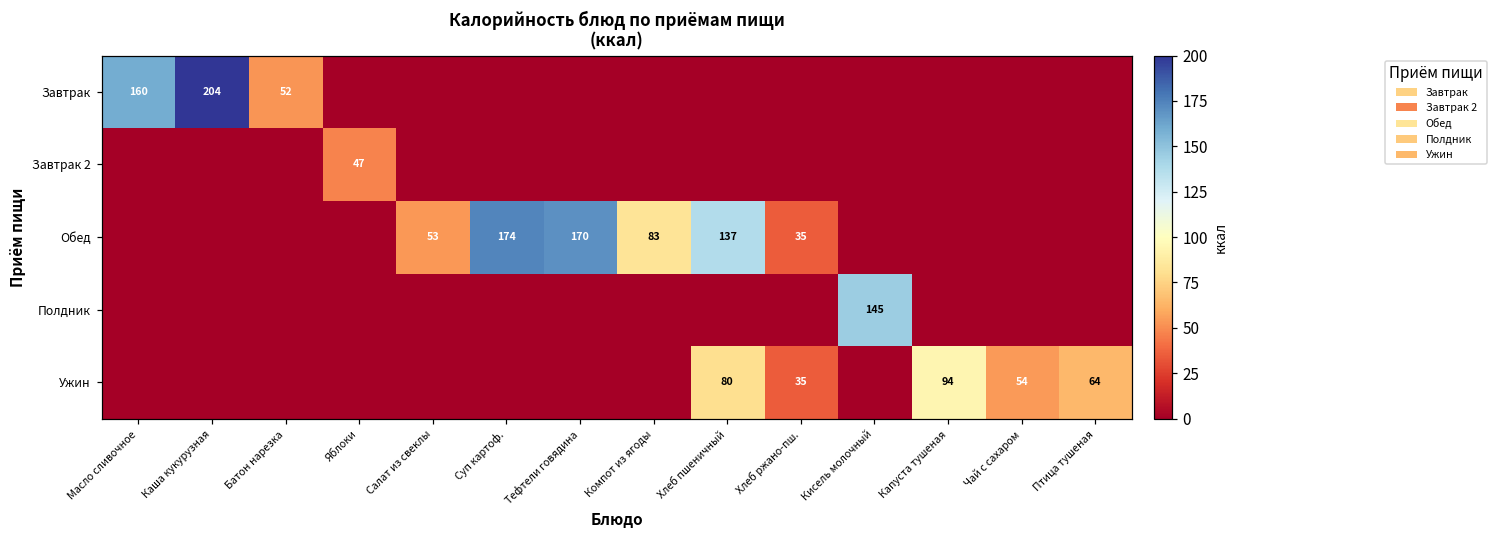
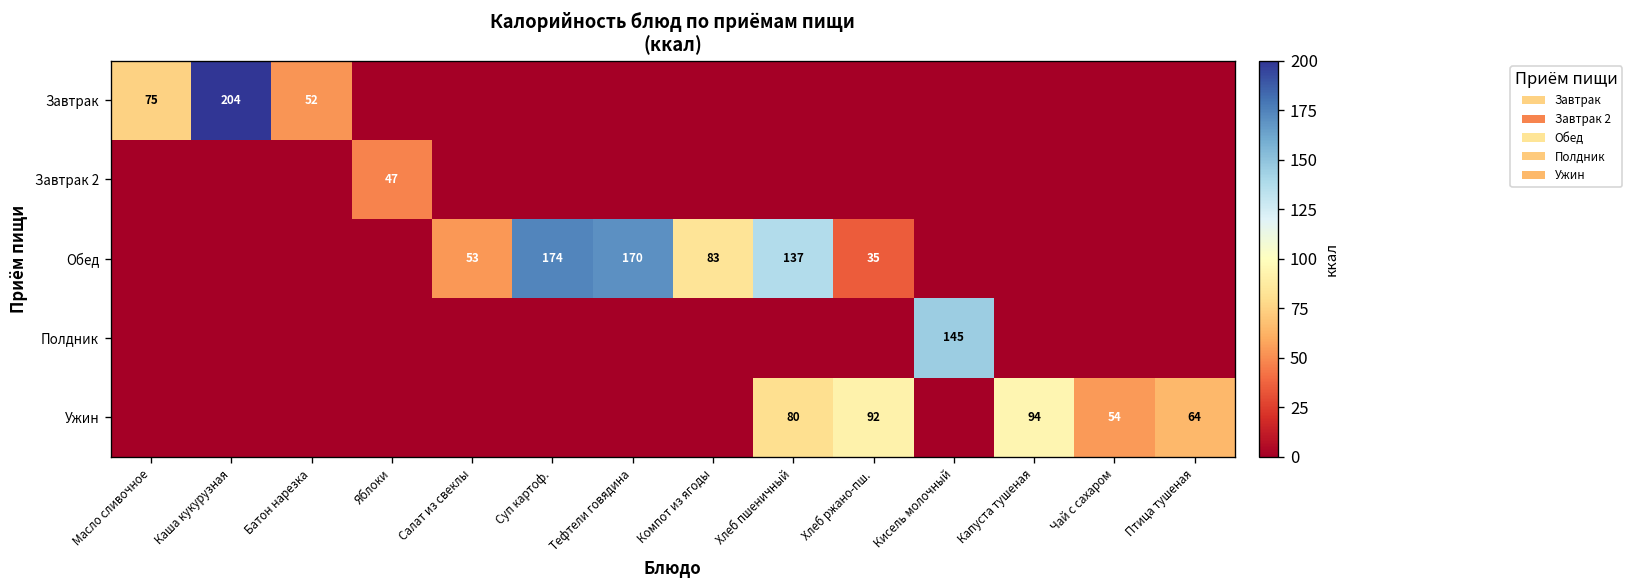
  {
    "Завтрак": {
-     "Масло сливочное": 160,
+     "Масло сливочное": 75,
      "Каша кукурузная": 204,
      "Батон нарезка": 52
    },
    "Завтрак 2": {
      "Яблоки": 47
    },
    "Обед": {
      "Салат из свеклы": 53,
      "Суп картоф.": 174,
      "Тефтели говядина": 170,
      "Компот из ягоды": 83,
      "Хлеб пшеничный": 137,
      "Хлеб ржано-пш.": 35
    },
    "Полдник": {
      "Кисель молочный": 145
    },
    "Ужин": {
      "Хлеб пшеничный": 80,
-     "Хлеб ржано-пш.": 35,
+     "Хлеб ржано-пш.": 92,
      "Капуста тушеная": 94,
      "Чай с сахаром": 54,
      "Птица тушеная": 64
    }
  }
